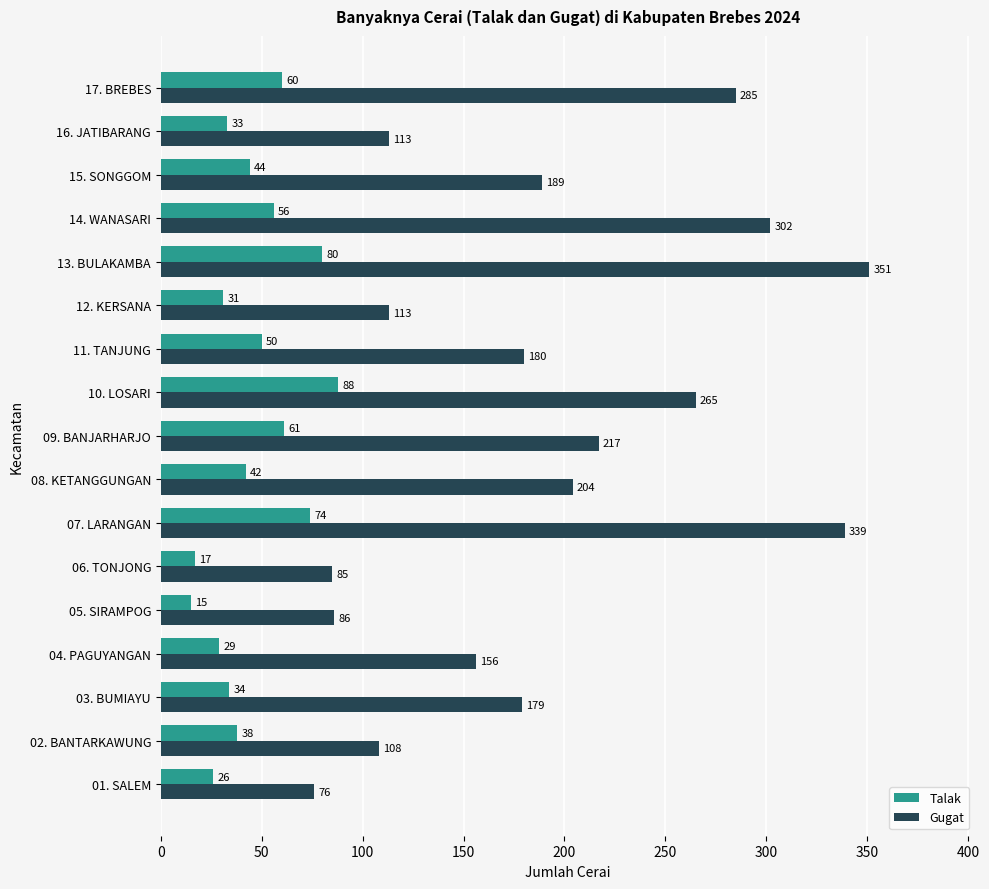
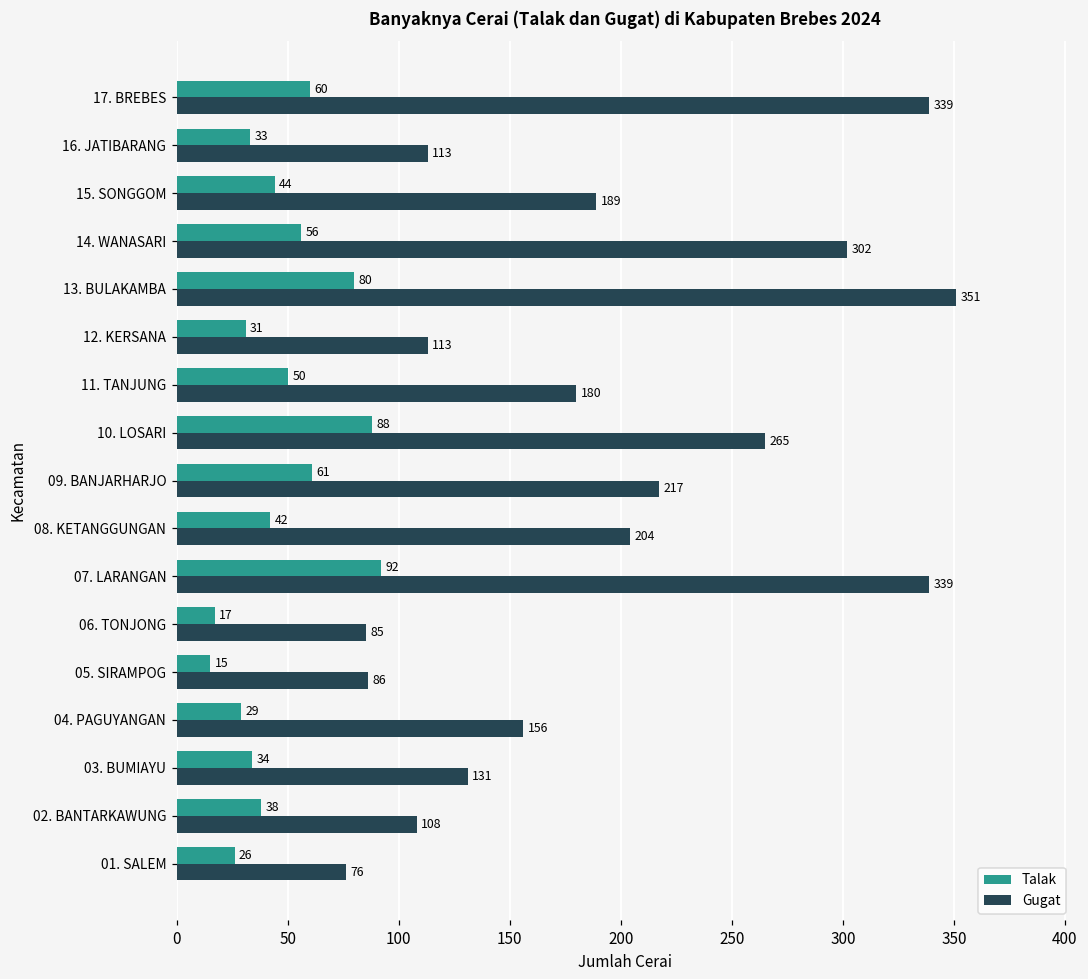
  {
    "Talak": {
      "17. BREBES": 60,
      "16. JATIBARANG": 33,
      "15. SONGGOM": 44,
      "14. WANASARI": 56,
      "13. BULAKAMBA": 80,
      "12. KERSANA": 31,
      "11. TANJUNG": 50,
      "10. LOSARI": 88,
      "09. BANJARHARJO": 61,
      "08. KETANGGUNGAN": 42,
-     "07. LARANGAN": 74,
+     "07. LARANGAN": 92,
      "06. TONJONG": 17,
      "05. SIRAMPOG": 15,
      "04. PAGUYANGAN": 29,
      "03. BUMIAYU": 34,
      "02. BANTARKAWUNG": 38,
      "01. SALEM": 26
    },
    "Gugat": {
-     "17. BREBES": 285,
+     "17. BREBES": 339,
      "16. JATIBARANG": 113,
      "15. SONGGOM": 189,
      "14. WANASARI": 302,
      "13. BULAKAMBA": 351,
      "12. KERSANA": 113,
      "11. TANJUNG": 180,
      "10. LOSARI": 265,
      "09. BANJARHARJO": 217,
      "08. KETANGGUNGAN": 204,
      "07. LARANGAN": 339,
      "06. TONJONG": 85,
      "05. SIRAMPOG": 86,
      "04. PAGUYANGAN": 156,
-     "03. BUMIAYU": 179,
+     "03. BUMIAYU": 131,
      "02. BANTARKAWUNG": 108,
      "01. SALEM": 76
    }
  }
